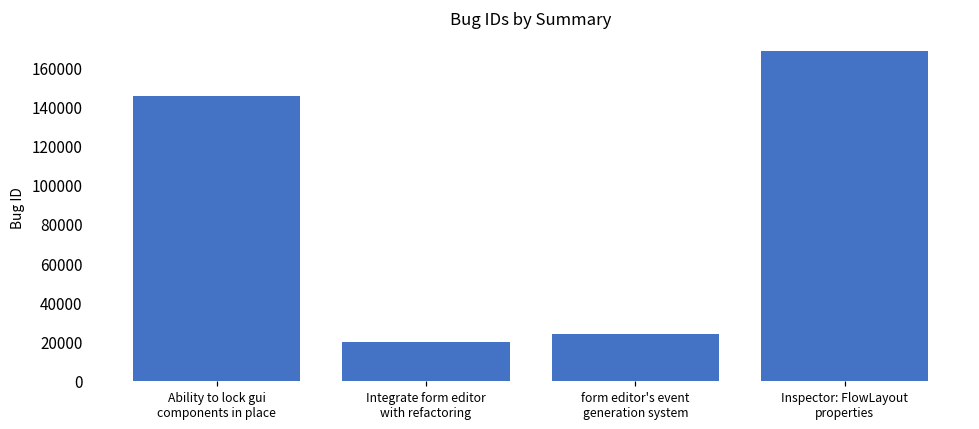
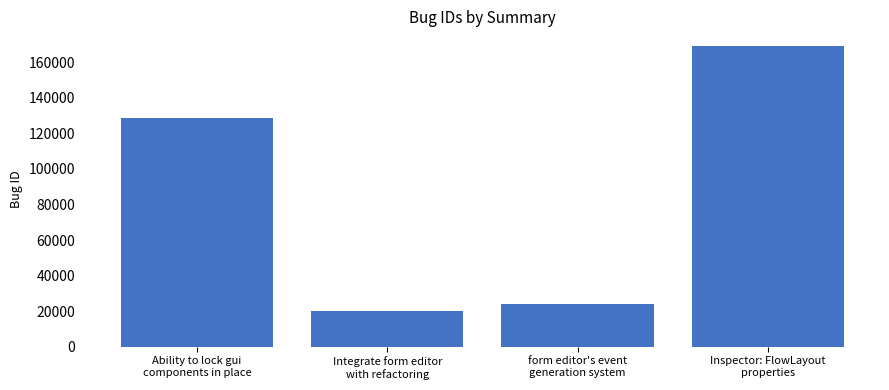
  {
-   "Ability to lock gui components in place": 146000,
+   "Ability to lock gui components in place": 129000,
    "Integrate form editor with refactoring": 20000,
    "form editor's event generation system": 24000,
    "Inspector: FlowLayout properties": 169000
  }
